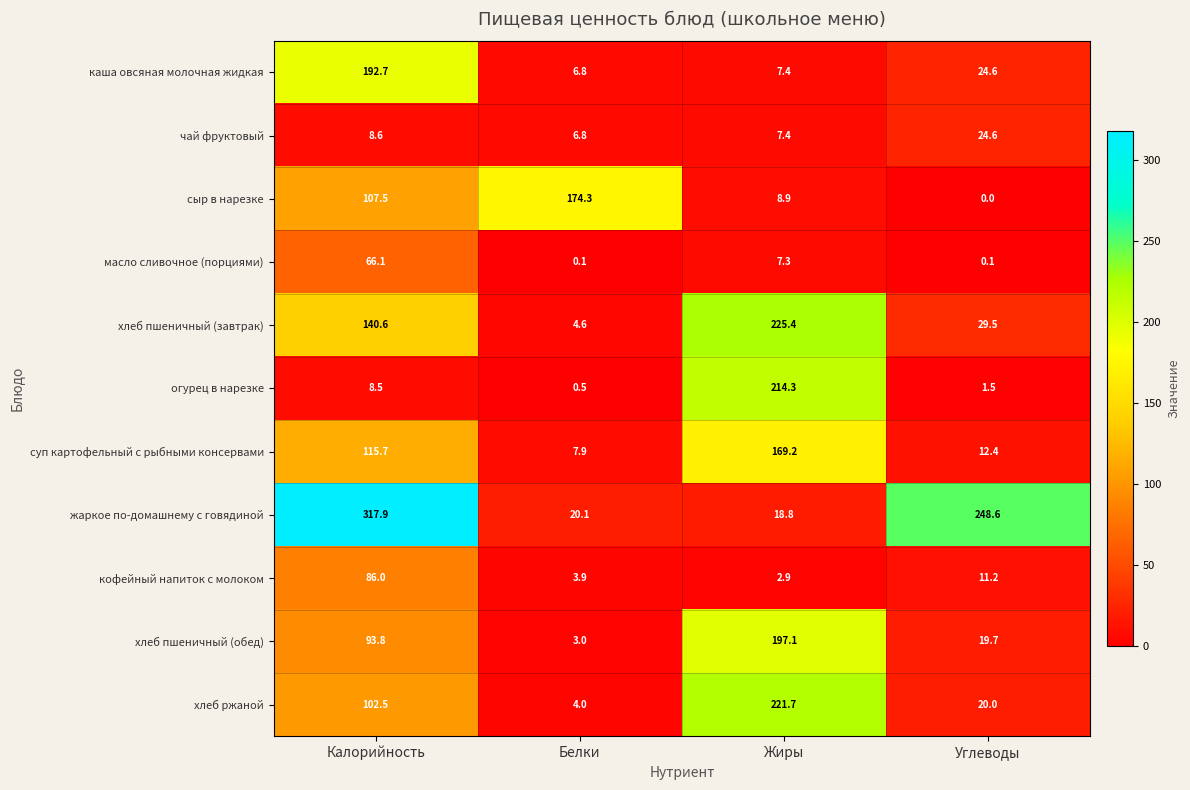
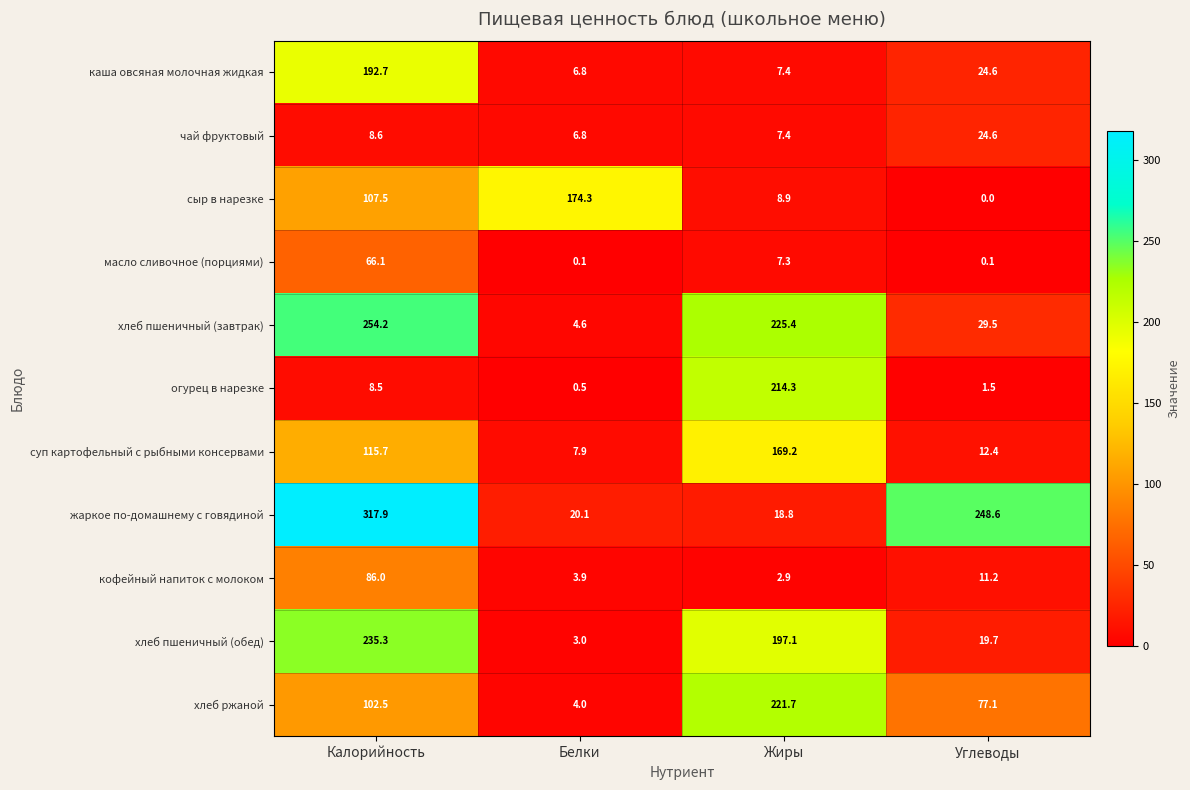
  {
    "каша овсяная молочная жидкая": {
      "Калорийность": 192.7,
      "Белки": 6.8,
      "Жиры": 7.4,
      "Углеводы": 24.6
    },
    "чай фруктовый": {
      "Калорийность": 8.6,
      "Белки": 6.8,
      "Жиры": 7.4,
      "Углеводы": 24.6
    },
    "сыр в нарезке": {
      "Калорийность": 107.5,
      "Белки": 174.3,
      "Жиры": 8.9,
      "Углеводы": 0.0
    },
    "масло сливочное (порциями)": {
      "Калорийность": 66.1,
      "Белки": 0.1,
      "Жиры": 7.3,
      "Углеводы": 0.1
    },
    "хлеб пшеничный (завтрак)": {
-     "Калорийность": 140.6,
+     "Калорийность": 254.2,
      "Белки": 4.6,
      "Жиры": 225.4,
      "Углеводы": 29.5
    },
    "огурец в нарезке": {
      "Калорийность": 8.5,
      "Белки": 0.5,
      "Жиры": 214.3,
      "Углеводы": 1.5
    },
    "суп картофельный с рыбными консервами": {
      "Калорийность": 115.7,
      "Белки": 7.9,
      "Жиры": 169.2,
      "Углеводы": 12.4
    },
    "жаркое по-домашнему с говядиной": {
      "Калорийность": 317.9,
      "Белки": 20.1,
      "Жиры": 18.8,
      "Углеводы": 248.6
    },
    "кофейный напиток с молоком": {
      "Калорийность": 86.0,
      "Белки": 3.9,
      "Жиры": 2.9,
      "Углеводы": 11.2
    },
    "хлеб пшеничный (обед)": {
-     "Калорийность": 93.8,
+     "Калорийность": 235.3,
      "Белки": 3.0,
      "Жиры": 197.1,
      "Углеводы": 19.7
    },
    "хлеб ржаной": {
      "Калорийность": 102.5,
      "Белки": 4.0,
      "Жиры": 221.7,
-     "Углеводы": 20.0
+     "Углеводы": 77.1
    }
  }
